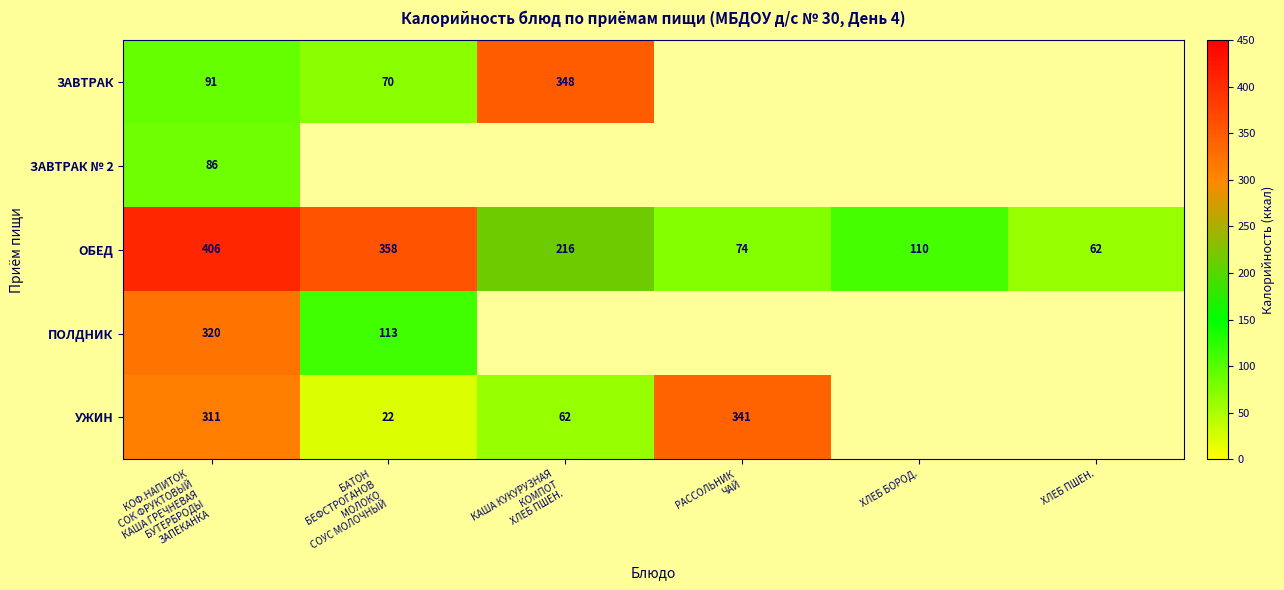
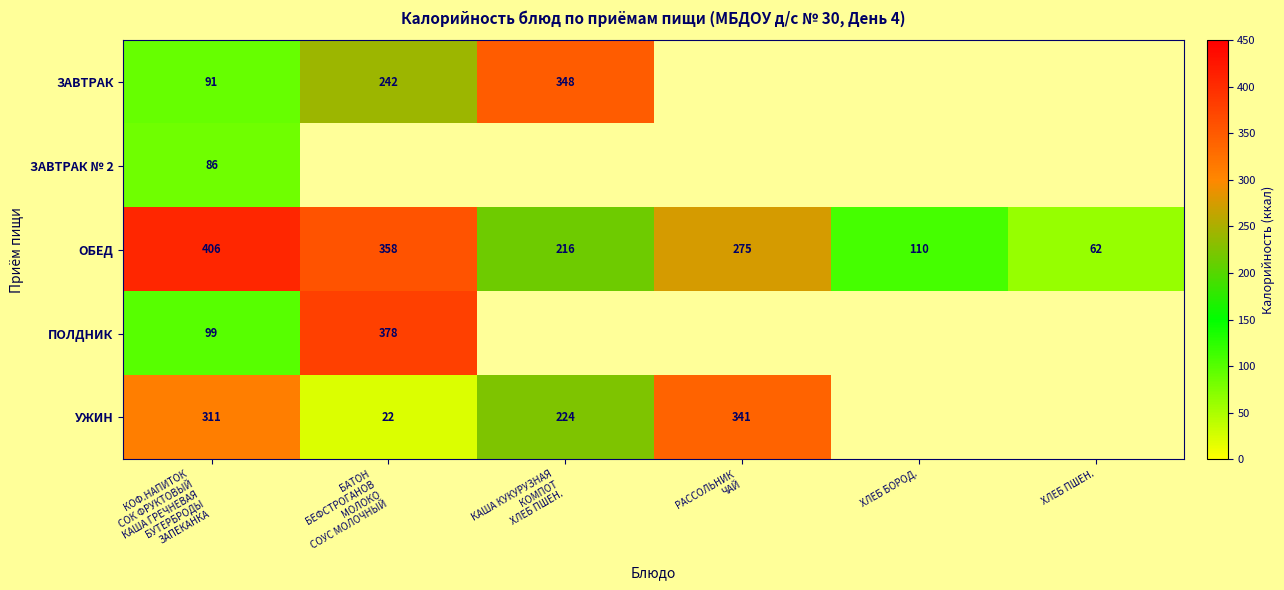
  {
    "ЗАВТРАК": {
      "КОФ.НАПИТОК СОК ФРУКТОВЫЙ КАША ГРЕЧНЕВАЯ БУТЕРБРОДЫ ЗАПЕКАНКА": 91,
-     "БАТОН БЕФСТРОГАНОВ МОЛОКО СОУС МОЛОЧНЫЙ": 70,
+     "БАТОН БЕФСТРОГАНОВ МОЛОКО СОУС МОЛОЧНЫЙ": 242,
      "КАША КУКУРУЗНАЯ КОМПОТ ХЛЕБ ПШЕН.": 348
    },
    "ЗАВТРАК № 2": {
      "КОФ.НАПИТОК СОК ФРУКТОВЫЙ КАША ГРЕЧНЕВАЯ БУТЕРБРОДЫ ЗАПЕКАНКА": 86
    },
    "ОБЕД": {
      "КОФ.НАПИТОК СОК ФРУКТОВЫЙ КАША ГРЕЧНЕВАЯ БУТЕРБРОДЫ ЗАПЕКАНКА": 406,
      "БАТОН БЕФСТРОГАНОВ МОЛОКО СОУС МОЛОЧНЫЙ": 358,
      "КАША КУКУРУЗНАЯ КОМПОТ ХЛЕБ ПШЕН.": 216,
-     "РАССОЛЬНИК ЧАЙ": 74,
+     "РАССОЛЬНИК ЧАЙ": 275,
      "ХЛЕБ БОРОД.": 110,
      "ХЛЕБ ПШЕН.": 62
    },
    "ПОЛДНИК": {
-     "КОФ.НАПИТОК СОК ФРУКТОВЫЙ КАША ГРЕЧНЕВАЯ БУТЕРБРОДЫ ЗАПЕКАНКА": 320,
-     "БАТОН БЕФСТРОГАНОВ МОЛОКО СОУС МОЛОЧНЫЙ": 113
+     "КОФ.НАПИТОК СОК ФРУКТОВЫЙ КАША ГРЕЧНЕВАЯ БУТЕРБРОДЫ ЗАПЕКАНКА": 99,
+     "БАТОН БЕФСТРОГАНОВ МОЛОКО СОУС МОЛОЧНЫЙ": 378
    },
    "УЖИН": {
      "КОФ.НАПИТОК СОК ФРУКТОВЫЙ КАША ГРЕЧНЕВАЯ БУТЕРБРОДЫ ЗАПЕКАНКА": 311,
      "БАТОН БЕФСТРОГАНОВ МОЛОКО СОУС МОЛОЧНЫЙ": 22,
-     "КАША КУКУРУЗНАЯ КОМПОТ ХЛЕБ ПШЕН.": 62,
+     "КАША КУКУРУЗНАЯ КОМПОТ ХЛЕБ ПШЕН.": 224,
      "РАССОЛЬНИК ЧАЙ": 341
    }
  }
